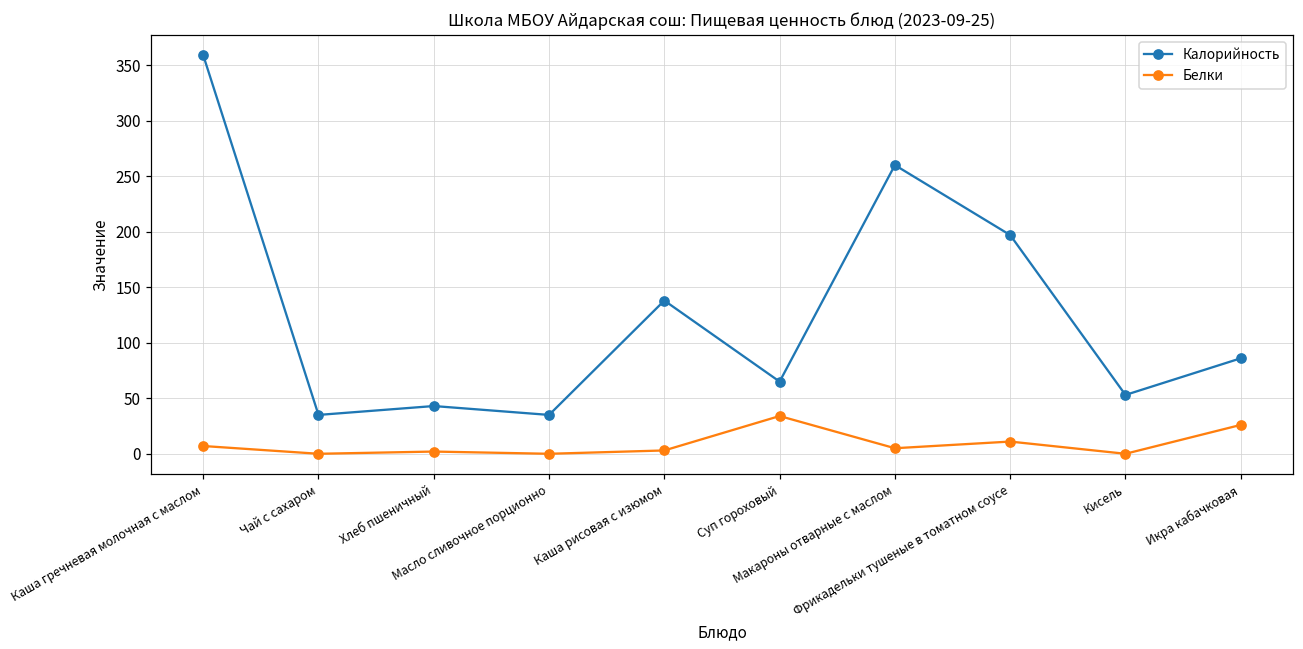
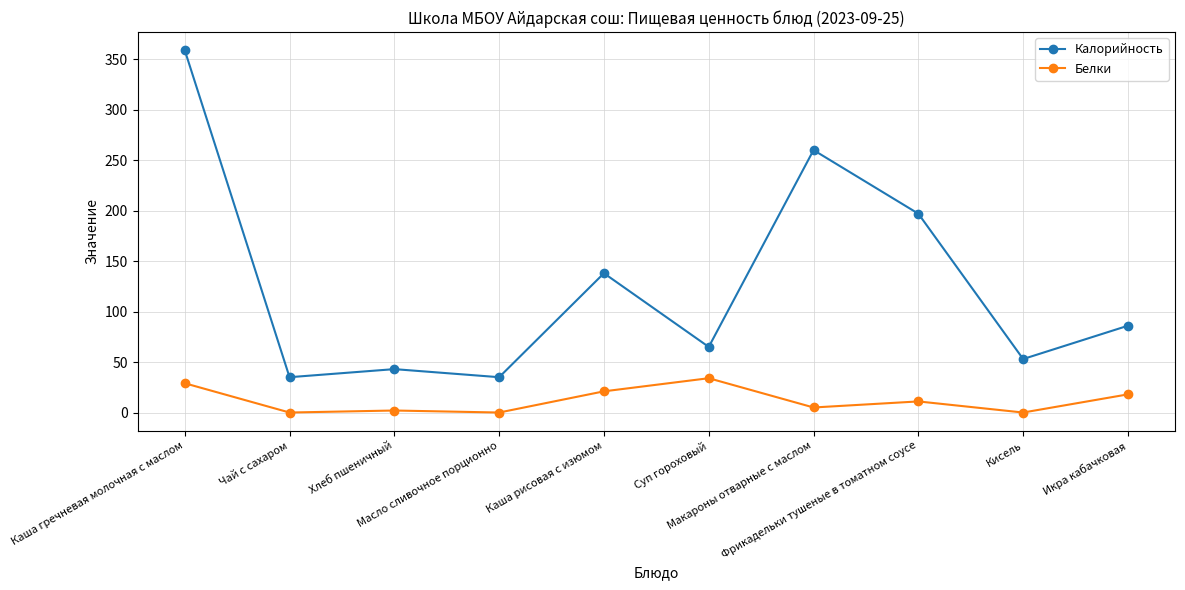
  {
    "Калорийность": {
      "Каша гречневая молочная с маслом": 359,
      "Чай с сахаром": 35,
      "Хлеб пшеничный": 43,
      "Масло сливочное порционно": 35,
      "Каша рисовая с изюмом": 138,
      "Суп гороховый": 65,
      "Макароны отварные с маслом": 260,
      "Фрикадельки тушеные в томатном соусе": 197,
      "Кисель": 53,
      "Икра кабачковая": 86
    },
    "Белки": {
-     "Каша гречневая молочная с маслом": 7,
+     "Каша гречневая молочная с маслом": 29,
      "Чай с сахаром": 0,
      "Хлеб пшеничный": 2,
      "Масло сливочное порционно": 0,
-     "Каша рисовая с изюмом": 3,
+     "Каша рисовая с изюмом": 21,
      "Суп гороховый": 34,
      "Макароны отварные с маслом": 5,
      "Фрикадельки тушеные в томатном соусе": 11,
      "Кисель": 0,
-     "Икра кабачковая": 26
+     "Икра кабачковая": 18
    }
  }
